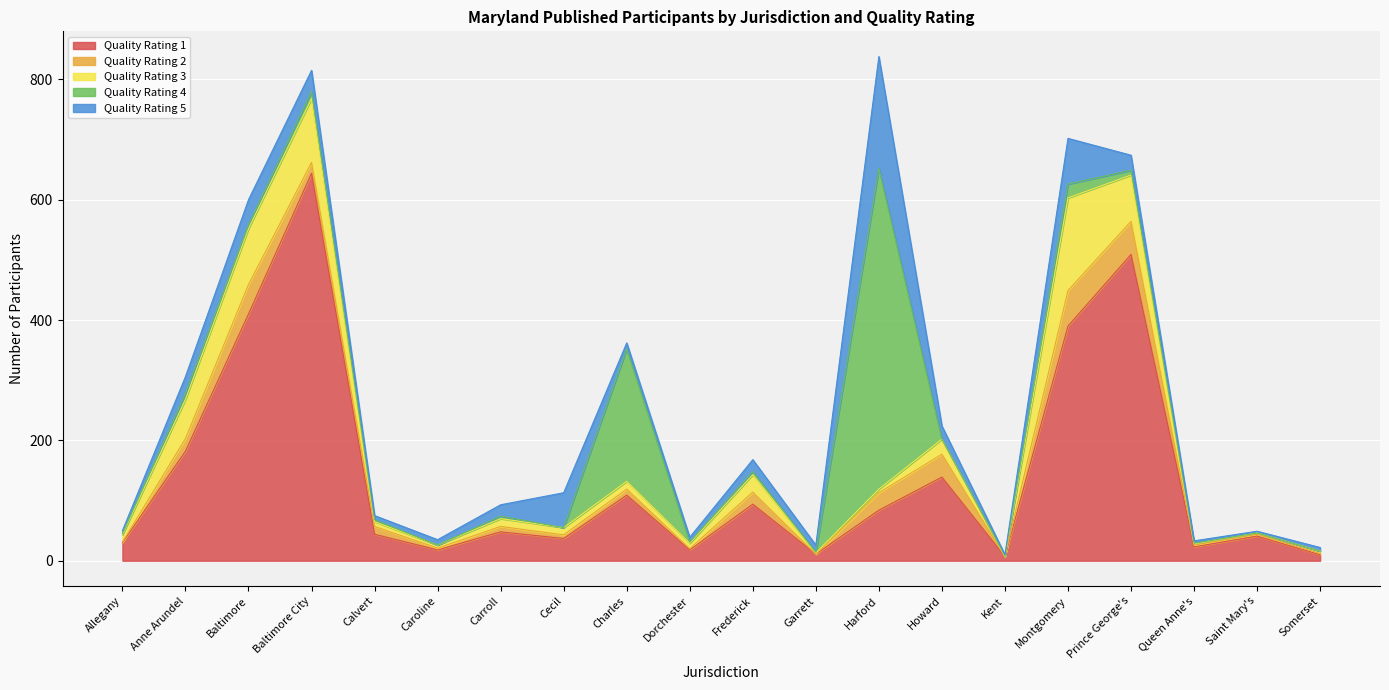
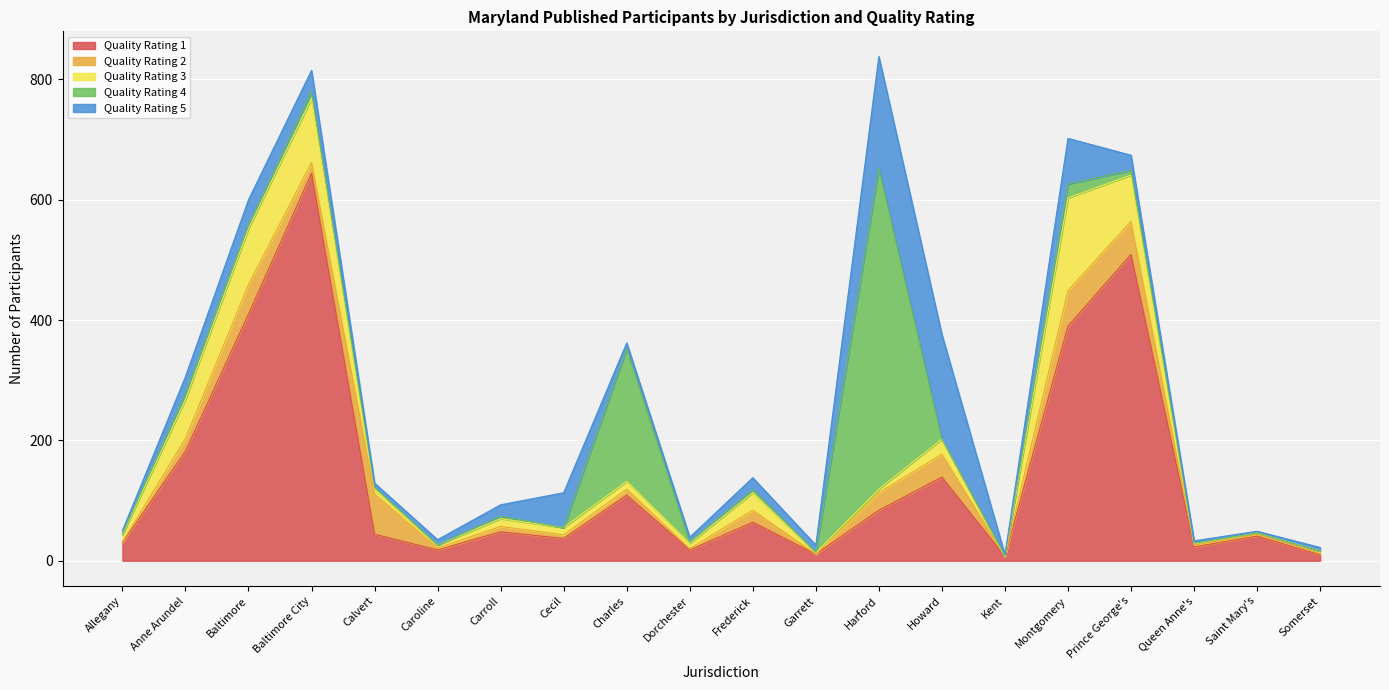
  {
    "Quality Rating 1": {
      "Anne Arundel": 180,
      "Baltimore": 410,
      "Baltimore City": 640,
      "Calvert": 40,
      "Carroll": 50,
      "Cecil": 40,
      "Charles": 110,
-     "Frederick": 90,
+     "Frederick": 60,
      "Harford": 80,
      "Howard": 140,
      "Montgomery": 390,
      "Prince George's": 510
    },
    "Quality Rating 2": {
      "Anne Arundel": 20,
      "Baltimore": 50,
      "Baltimore City": 20,
-     "Calvert": 10,
+     "Calvert": 70,
      "Carroll": 10,
      "Cecil": 10,
      "Charles": 10,
      "Frederick": 20,
      "Harford": 30,
      "Howard": 40,
      "Montgomery": 60,
      "Prince George's": 60
    },
    "Quality Rating 3": {
      "Anne Arundel": 70,
      "Baltimore": 90,
      "Baltimore City": 110,
      "Charles": 10,
      "Frederick": 30,
      "Harford": 10,
      "Montgomery": 150,
      "Prince George's": 80
    },
    "Quality Rating 4": {
      "Anne Arundel": 10,
      "Baltimore": 10,
      "Baltimore City": 10,
      "Charles": 220,
      "Frederick": 10,
      "Harford": 530,
      "Montgomery": 20,
      "Prince George's": 10
    },
    "Quality Rating 5": {
      "Allegany": 10,
      "Anne Arundel": 30,
      "Baltimore": 40,
      "Baltimore City": 40,
      "Calvert": 10,
      "Caroline": 10,
      "Carroll": 20,
      "Cecil": 60,
      "Charles": 10,
      "Dorchester": 10,
      "Frederick": 20,
      "Garrett": 10,
      "Harford": 190,
-     "Howard": 20,
+     "Howard": 170,
      "Montgomery": 80,
      "Prince George's": 30,
      "Somerset": 10
    }
  }
